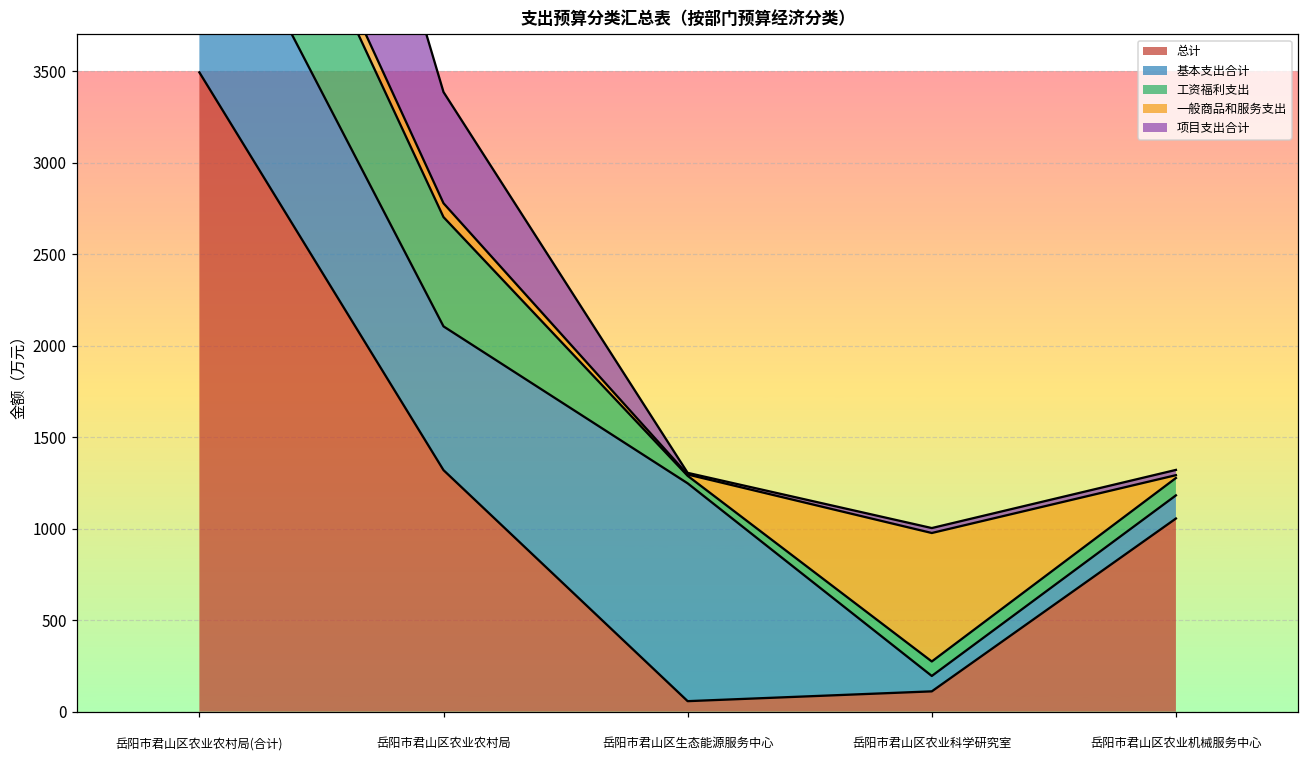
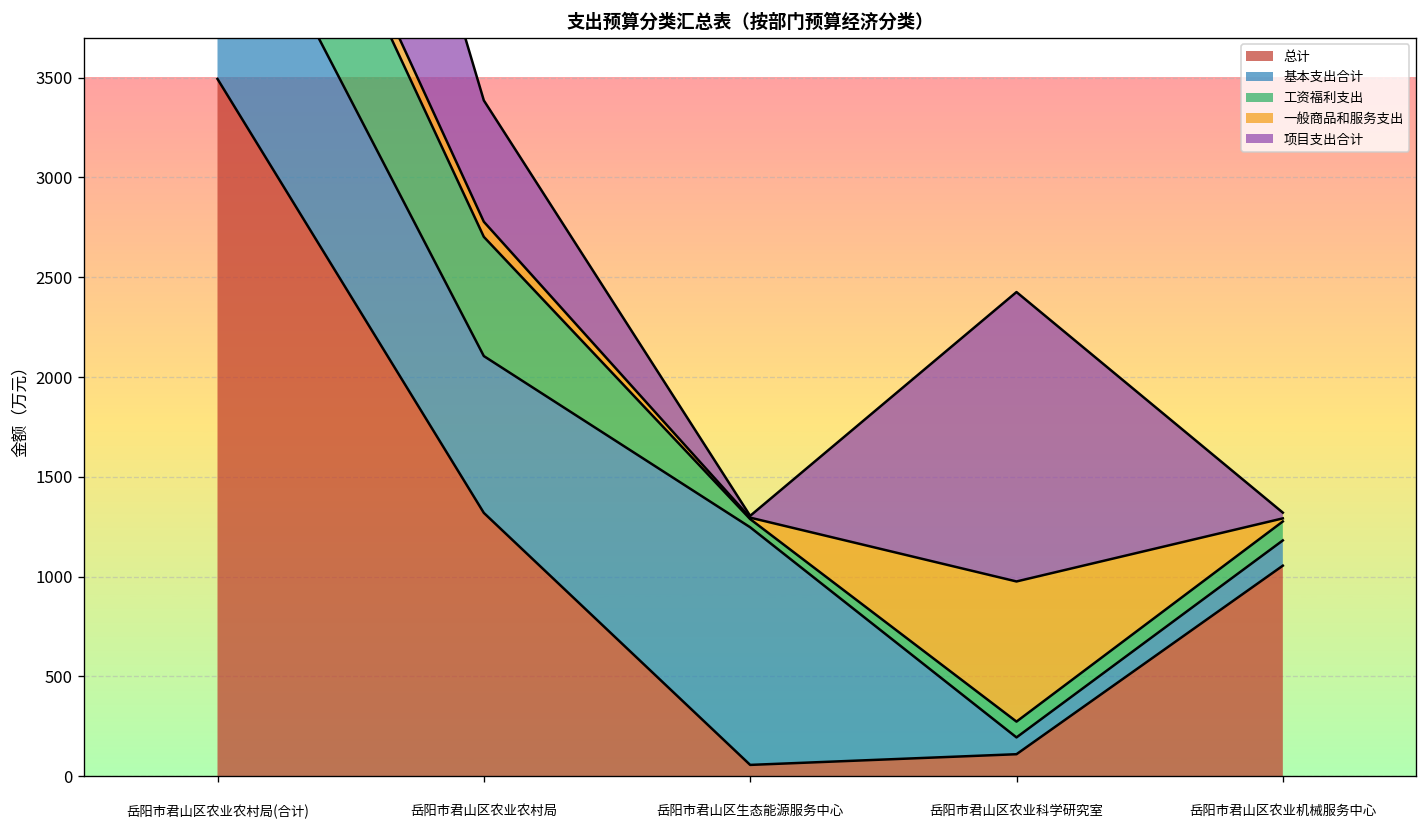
  {
    "总计": {
      "岳阳市君山区农业农村局(合计)": 3490,
      "岳阳市君山区农业农村局": 1320,
      "岳阳市君山区生态能源服务中心": 60,
      "岳阳市君山区农业科学研究室": 110,
      "岳阳市君山区农业机械服务中心": 1060
    },
    "基本支出合计": {
      "岳阳市君山区农业农村局": 790,
      "岳阳市君山区生态能源服务中心": 1190,
      "岳阳市君山区农业科学研究室": 80,
      "岳阳市君山区农业机械服务中心": 130
    },
    "工资福利支出": {
      "岳阳市君山区农业农村局": 600,
      "岳阳市君山区农业科学研究室": 80,
      "岳阳市君山区农业机械服务中心": 90
    },
    "一般商品和服务支出": {
      "岳阳市君山区农业农村局": 80,
      "岳阳市君山区农业科学研究室": 700,
      "岳阳市君山区农业机械服务中心": 20
    },
    "项目支出合计": {
      "岳阳市君山区农业农村局": 610,
-     "岳阳市君山区农业科学研究室": 30,
+     "岳阳市君山区农业科学研究室": 1450,
      "岳阳市君山区农业机械服务中心": 30
    }
  }
